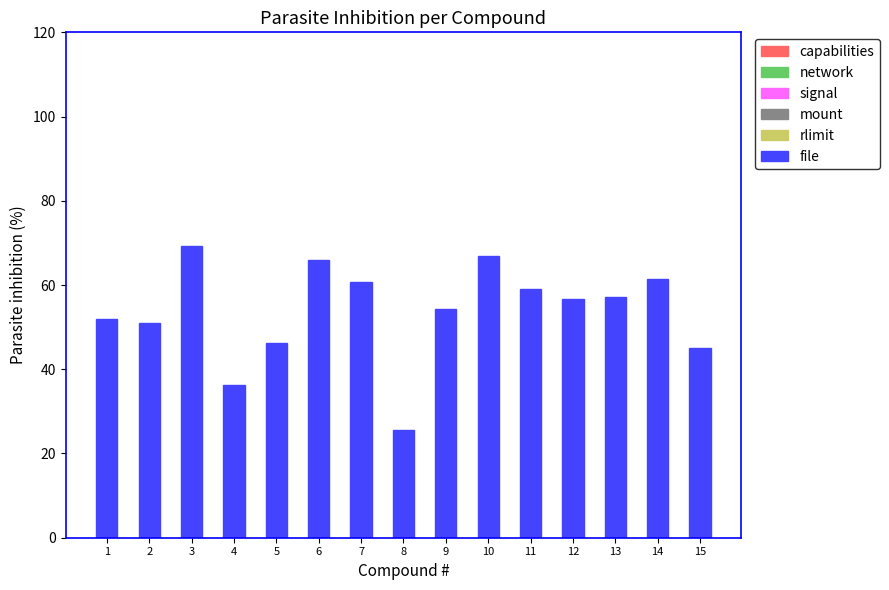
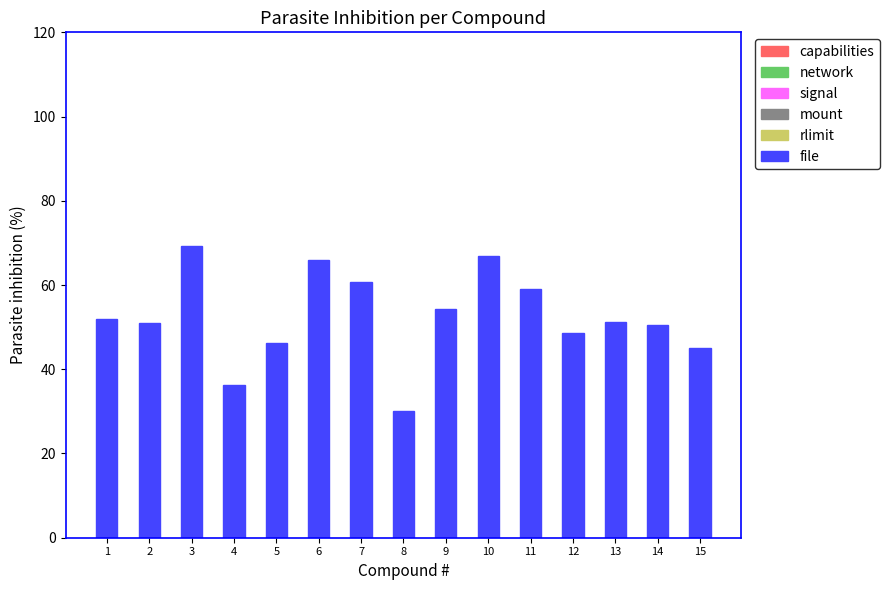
  {
    "rlimit": {
      "1": 0,
      "2": 0,
      "3": 0,
      "4": 0,
      "5": 0,
      "6": 0,
      "7": 0,
      "8": 0,
      "9": 0,
      "10": 0,
      "11": 0,
      "12": 0,
      "13": 0,
      "14": 0,
      "15": 0
    },
    "file": {
      "1": 52,
      "2": 51,
      "3": 69,
      "4": 36,
      "5": 46,
      "6": 66,
      "7": 61,
-     "8": 26,
+     "8": 30,
      "9": 54,
      "10": 67,
      "11": 59,
-     "12": 57,
-     "13": 57,
-     "14": 61,
+     "12": 49,
+     "13": 51,
+     "14": 50,
      "15": 45
    }
  }
